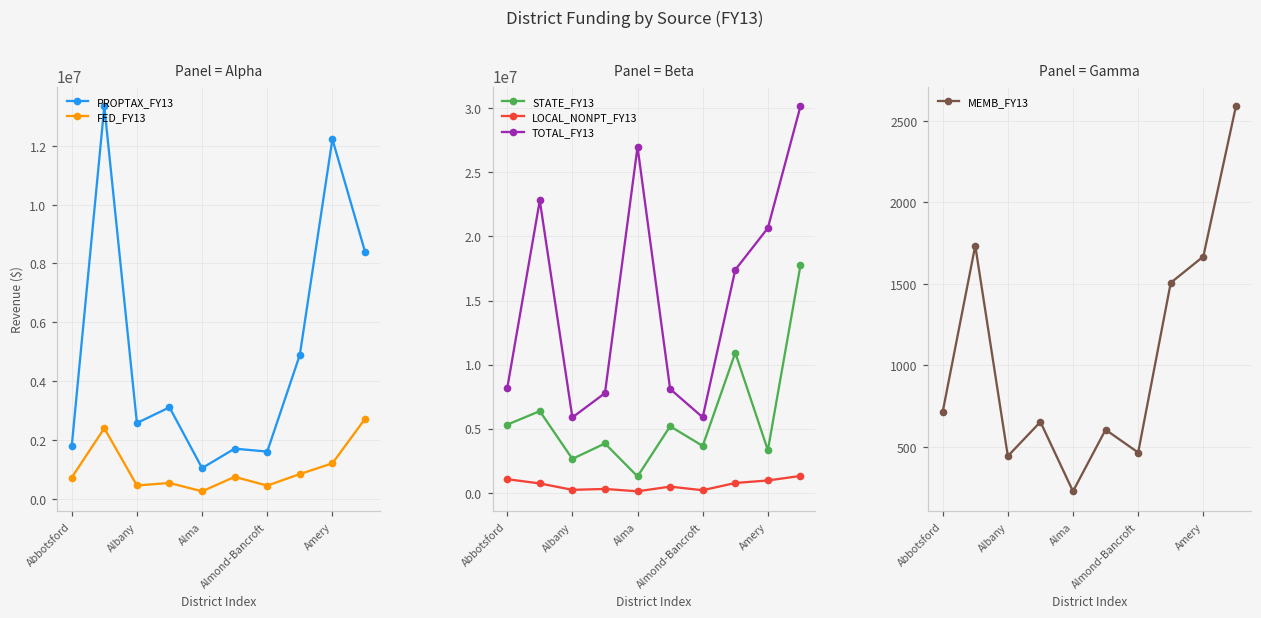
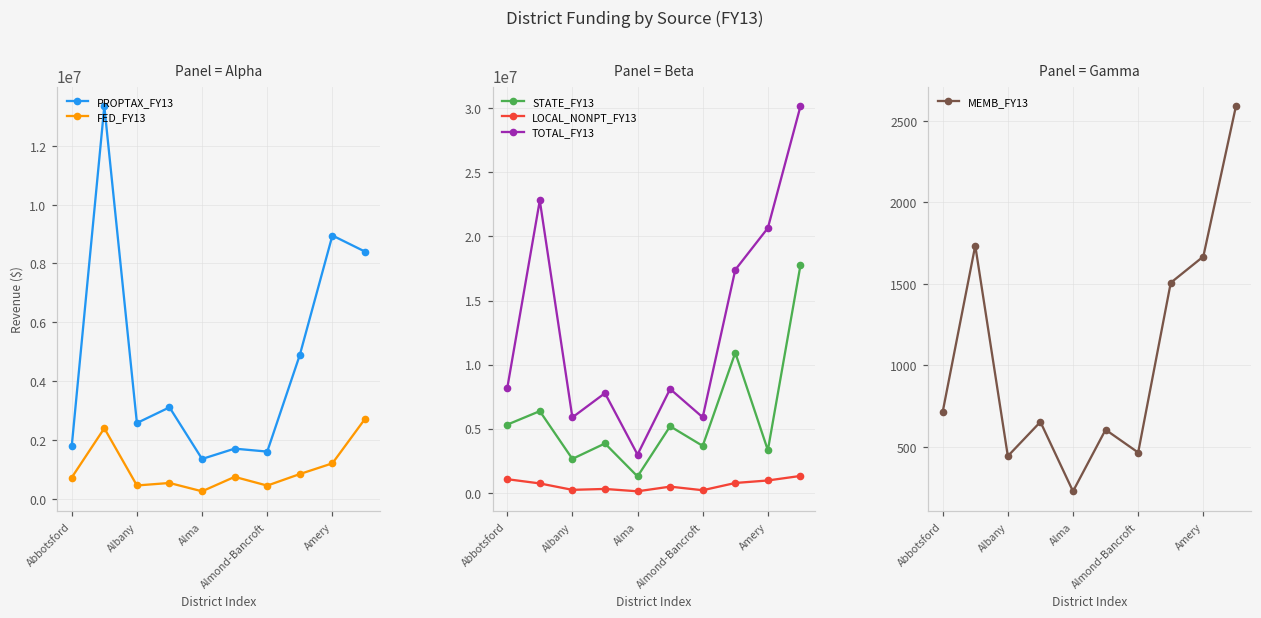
  {
    "Panel = Alpha": {
      "PROPTAX_FY13": {
        "Abbotsford": 1800000,
        "Albany": 2600000,
-       "Alma": 1000000,
+       "Alma": 1400000,
        "Almond-Bancroft": 1600000,
-       "Amery": 12200000
+       "Amery": 9000000
      },
      "FED_FY13": {
        "Abbotsford": 700000,
        "Albany": 500000,
        "Alma": 300000,
        "Almond-Bancroft": 400000,
        "Amery": 1200000
      }
    },
    "Panel = Beta": {
      "STATE_FY13": {
        "Abbotsford": 5300000,
        "Albany": 2600000,
        "Alma": 1300000,
        "Almond-Bancroft": 3600000,
        "Amery": 3300000
      },
      "LOCAL_NONPT_FY13": {
        "Abbotsford": 1000000,
        "Albany": 200000,
        "Alma": 100000,
        "Almond-Bancroft": 200000,
        "Amery": 900000
      },
      "TOTAL_FY13": {
        "Abbotsford": 8100000,
        "Albany": 5900000,
-       "Alma": 27000000,
+       "Alma": 3000000,
        "Almond-Bancroft": 5900000,
        "Amery": 20700000
      }
    },
    "Panel = Gamma": {
      "Abbotsford": 710,
      "Albany": 440,
      "Alma": 230,
      "Almond-Bancroft": 460,
      "Amery": 1670
    }
  }
